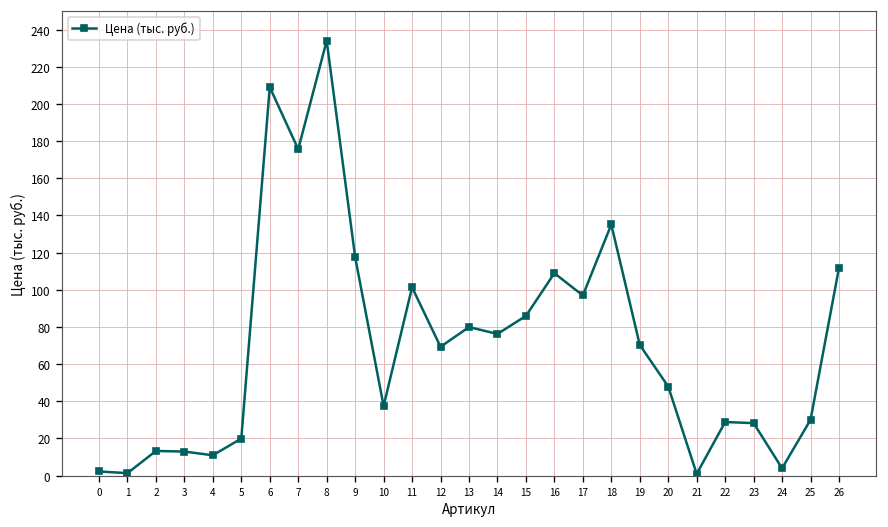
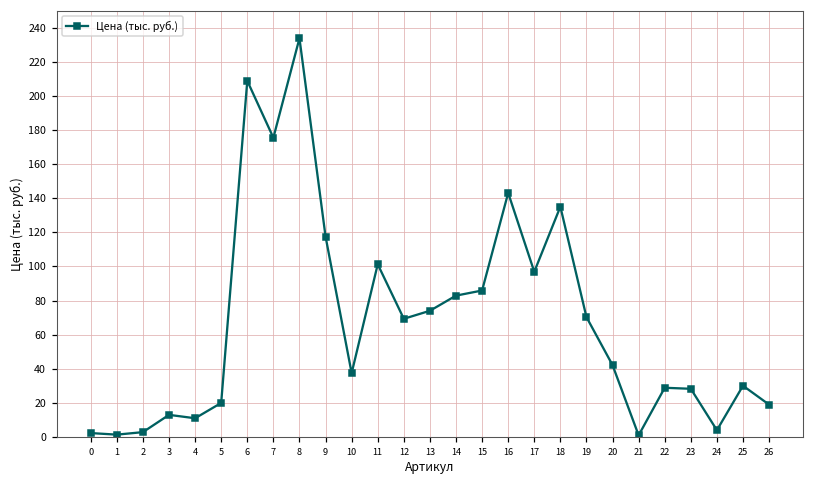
  {
    "0": 2,
    "1": 1,
-   "2": 13,
+   "2": 3,
    "3": 13,
    "4": 11,
    "5": 20,
    "6": 209,
    "7": 176,
    "8": 234,
    "9": 118,
    "10": 37,
    "11": 101,
    "12": 69,
-   "13": 80,
-   "14": 76,
+   "13": 74,
+   "14": 83,
    "15": 86,
-   "16": 109,
+   "16": 143,
    "17": 97,
    "18": 135,
    "19": 70,
-   "20": 48,
+   "20": 42,
    "21": 1,
    "22": 29,
    "23": 28,
    "24": 4,
    "25": 30,
-   "26": 112
+   "26": 19
  }
